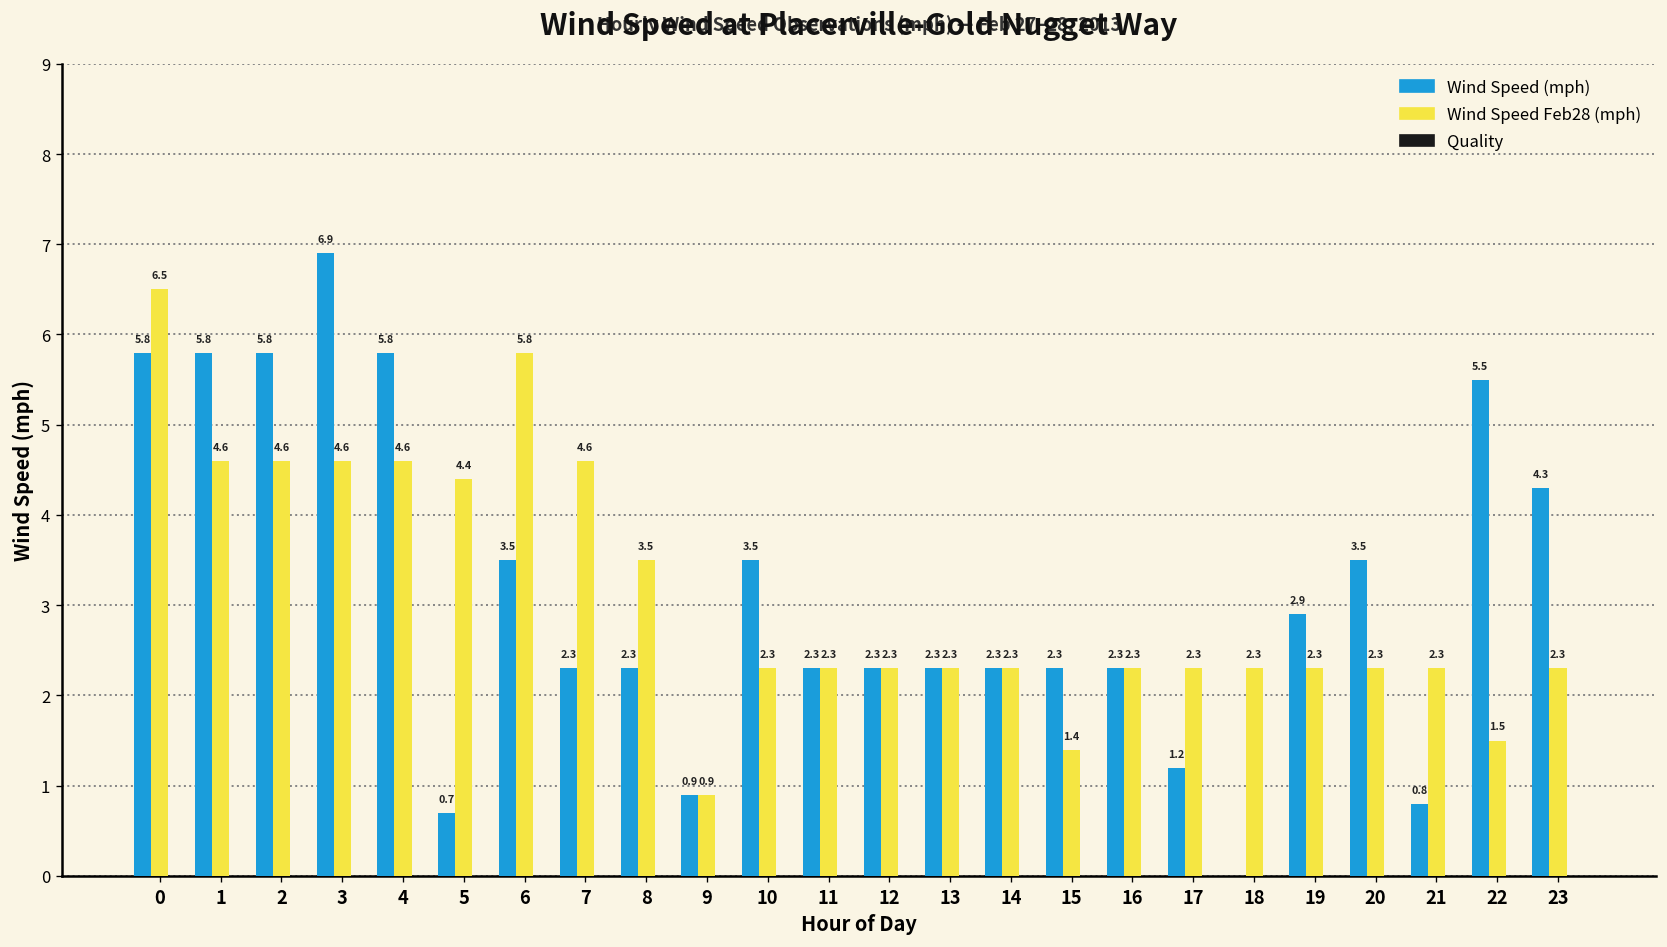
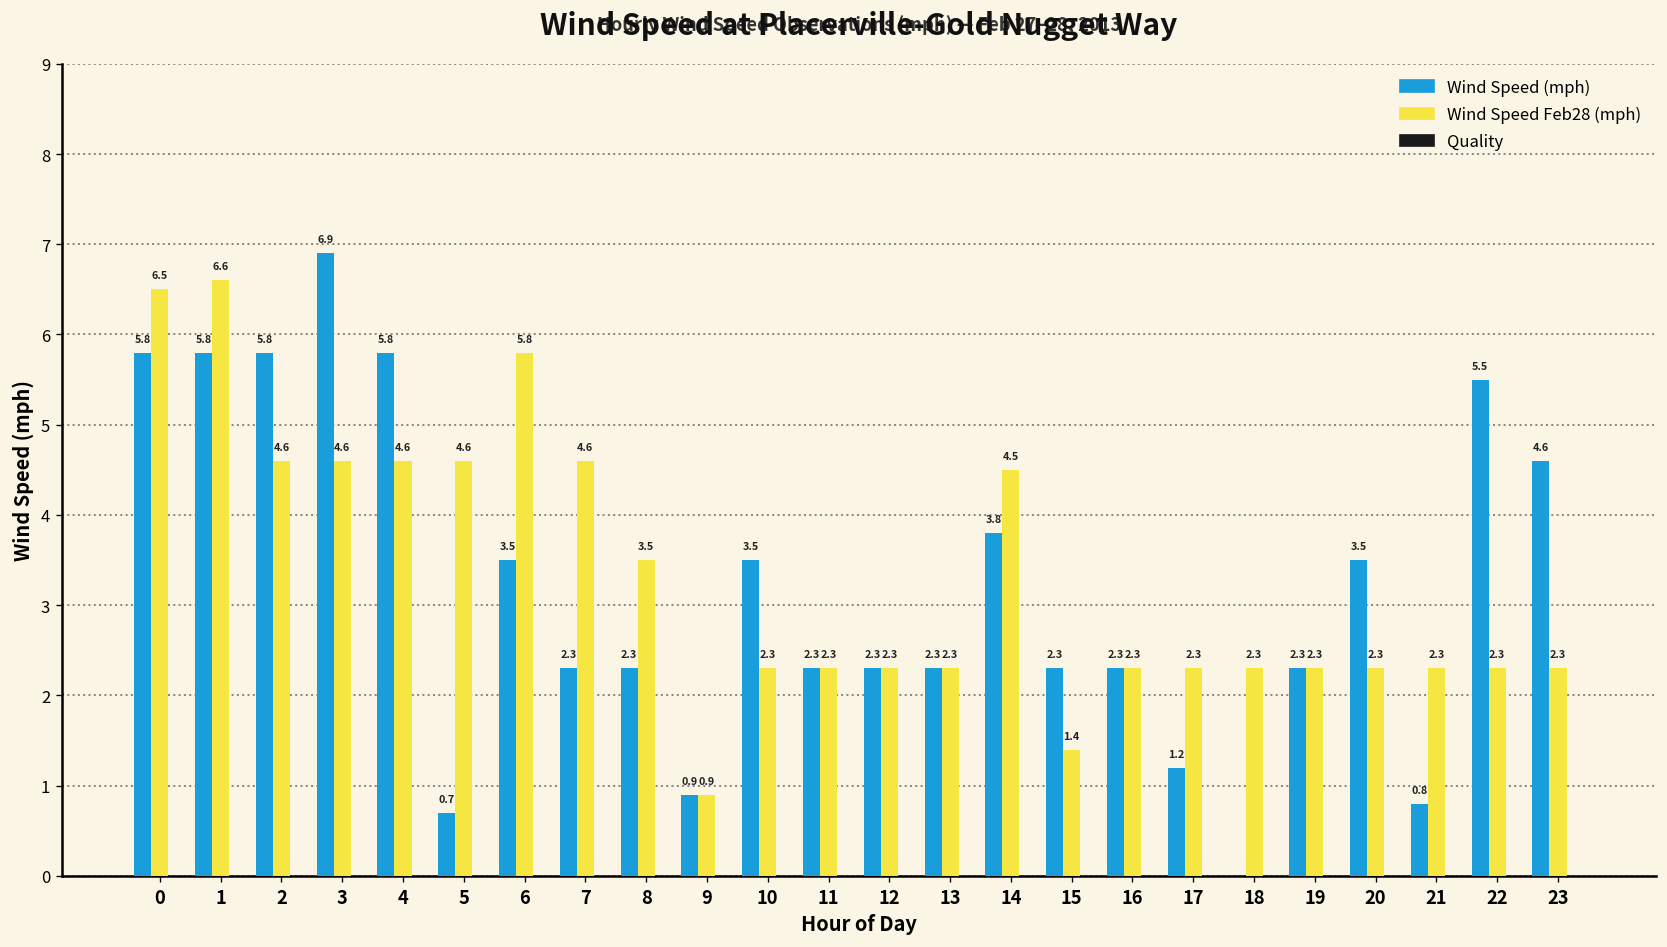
  {
    "Wind Speed (mph)": {
      "0": 5.8,
      "1": 5.8,
      "2": 5.8,
      "3": 6.9,
      "4": 5.8,
      "5": 0.7,
      "6": 3.5,
      "7": 2.3,
      "8": 2.3,
      "9": 0.9,
      "10": 3.5,
      "11": 2.3,
      "12": 2.3,
      "13": 2.3,
-     "14": 2.3,
+     "14": 3.8,
      "15": 2.3,
      "16": 2.3,
      "17": 1.2,
-     "19": 2.9,
+     "19": 2.3,
      "20": 3.5,
      "21": 0.8,
      "22": 5.5,
-     "23": 4.3
+     "23": 4.6
    },
    "Wind Speed Feb28 (mph)": {
      "0": 6.5,
-     "1": 4.6,
+     "1": 6.6,
      "2": 4.6,
      "3": 4.6,
      "4": 4.6,
-     "5": 4.4,
+     "5": 4.6,
      "6": 5.8,
      "7": 4.6,
      "8": 3.5,
      "9": 0.9,
      "10": 2.3,
      "11": 2.3,
      "12": 2.3,
      "13": 2.3,
-     "14": 2.3,
+     "14": 4.5,
      "15": 1.4,
      "16": 2.3,
      "17": 2.3,
      "18": 2.3,
      "19": 2.3,
      "20": 2.3,
      "21": 2.3,
-     "22": 1.5,
+     "22": 2.3,
      "23": 2.3
    },
    "Quality": {
      "0": 0.0,
      "1": 0.0,
      "2": 0.0,
      "3": 0.0,
      "4": 0.0,
      "5": 0.0,
      "6": 0.0,
      "7": 0.0,
      "8": 0.0,
      "9": 0.0,
      "10": 0.0,
      "11": 0.0,
      "12": 0.0,
      "13": 0.0,
      "14": 0.0,
      "15": 0.0,
      "16": 0.0,
      "17": 0.0,
      "18": 0.0,
      "19": 0.0,
      "20": 0.0,
      "21": 0.0,
      "22": 0.0,
      "23": 0.0
    }
  }
